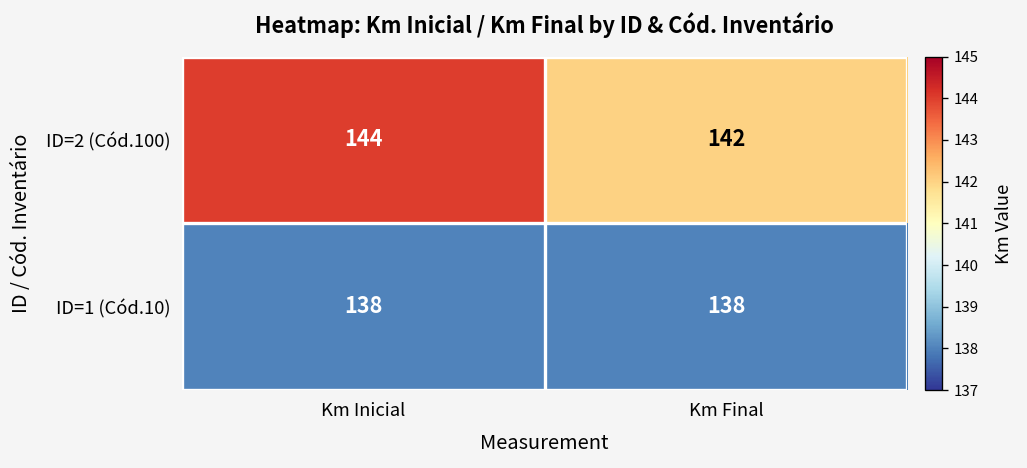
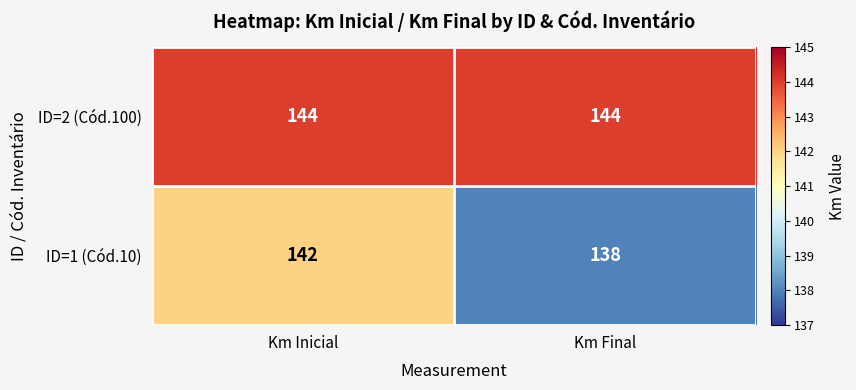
  {
    "ID=2 (Cód.100)": {
      "Km Inicial": 144,
-     "Km Final": 142
+     "Km Final": 144
    },
    "ID=1 (Cód.10)": {
-     "Km Inicial": 138,
+     "Km Inicial": 142,
      "Km Final": 138
    }
  }
